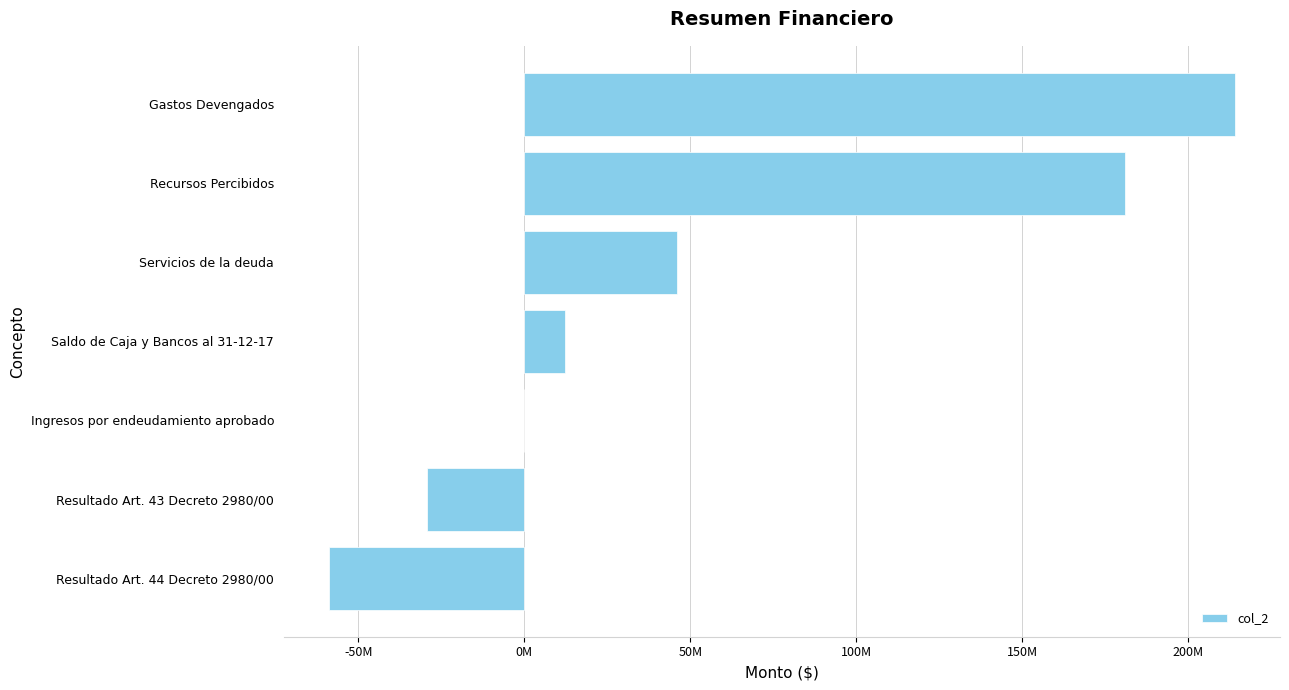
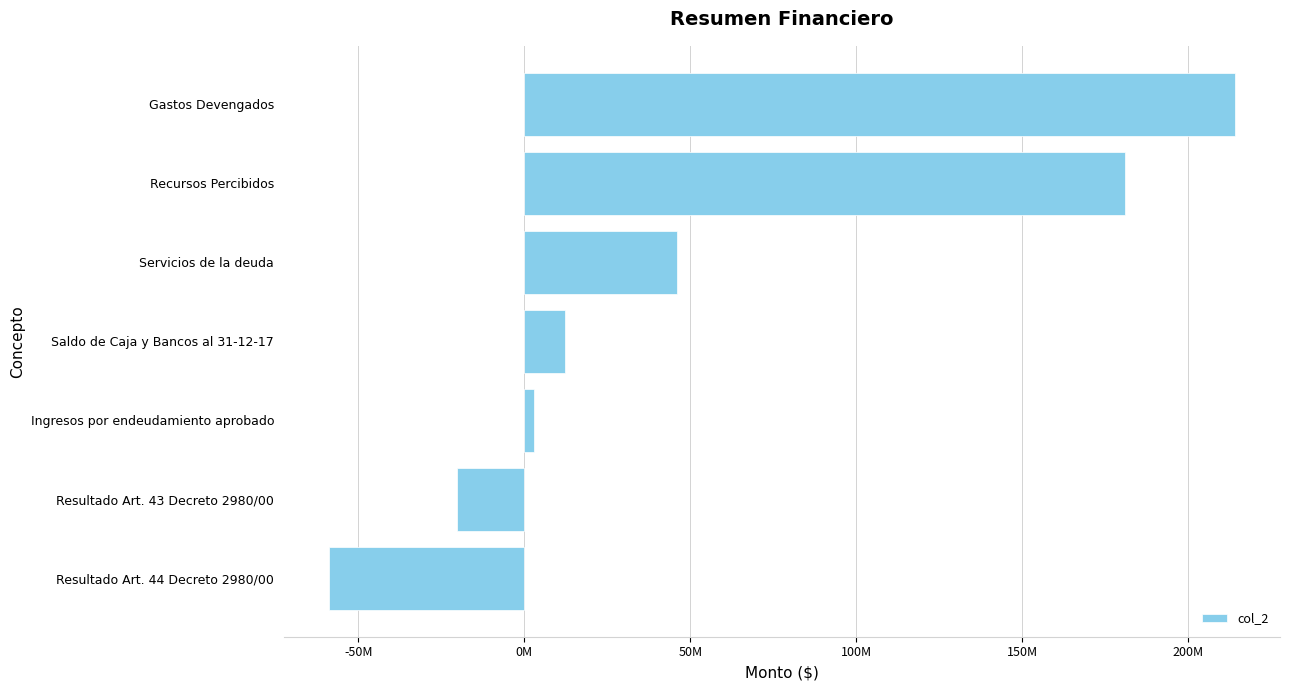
  {
    "Gastos Devengados": 214000000,
    "Recursos Percibidos": 181000000,
    "Servicios de la deuda": 46000000,
    "Saldo de Caja y Bancos al 31-12-17": 12000000,
-   "Ingresos por endeudamiento aprobado": 0,
-   "Resultado Art. 43 Decreto 2980/00": -29000000,
+   "Ingresos por endeudamiento aprobado": 3000000,
+   "Resultado Art. 43 Decreto 2980/00": -20000000,
    "Resultado Art. 44 Decreto 2980/00": -59000000
  }
